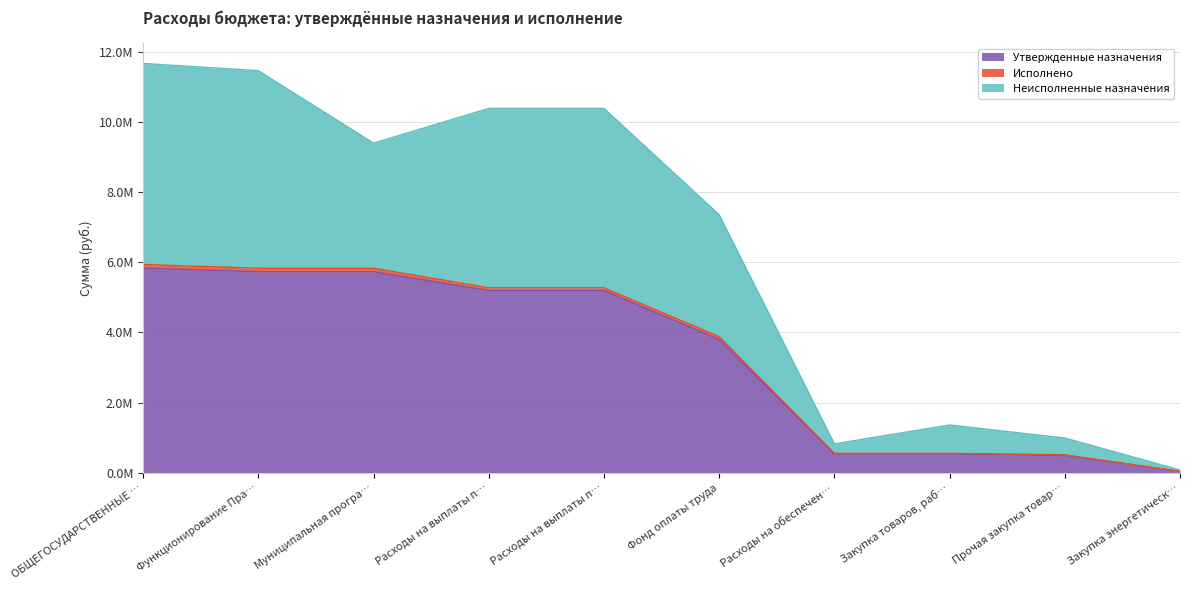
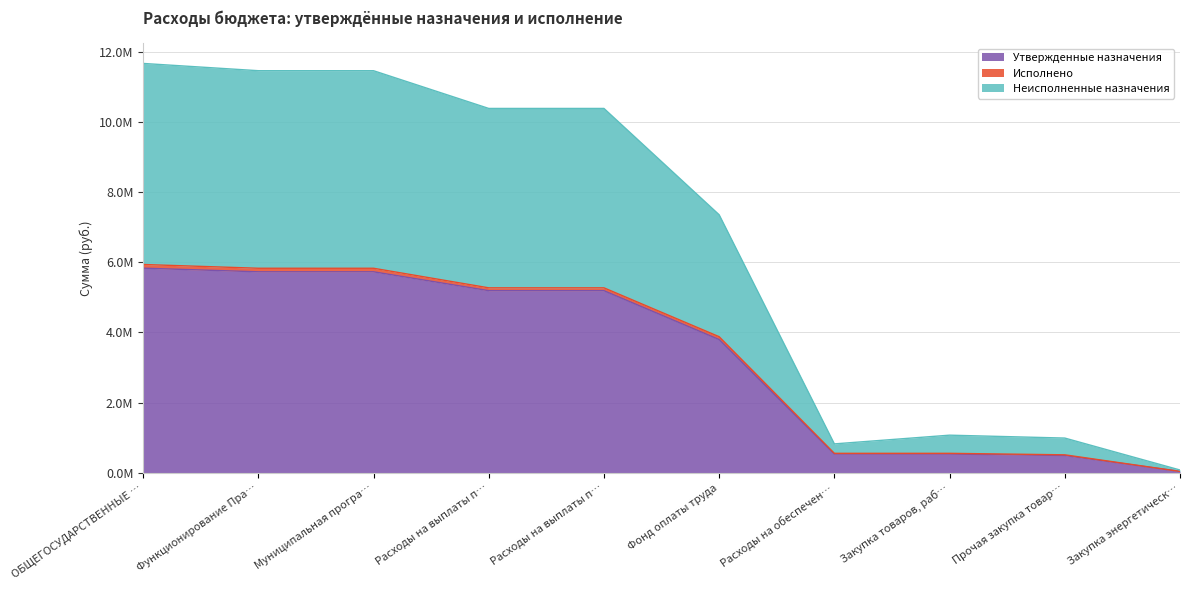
  {
    "Утвержденные назначения": {
      "ОБЩЕГОСУДАРСТВЕННЫЕ …": 5800000,
      "Функционирование Пра…": 5700000,
      "Муниципальная програ…": 5700000,
      "Фонд оплаты труда": 3800000
    },
    "Исполнено": {
      "ОБЩЕГОСУДАРСТВЕННЫЕ …": 100000,
      "Функционирование Пра…": 100000,
      "Муниципальная програ…": 100000,
      "Фонд оплаты труда": 100000
    },
    "Неисполненные назначения": {
      "ОБЩЕГОСУДАРСТВЕННЫЕ …": 5700000,
      "Функционирование Пра…": 5600000,
-     "Муниципальная програ…": 3600000,
+     "Муниципальная програ…": 5600000,
      "Фонд оплаты труда": 3500000,
      "Расходы на обеспечен…": 300000,
-     "Закупка товаров, раб…": 800000,
+     "Закупка товаров, раб…": 500000,
      "Прочая закупка товар…": 500000
    }
  }
